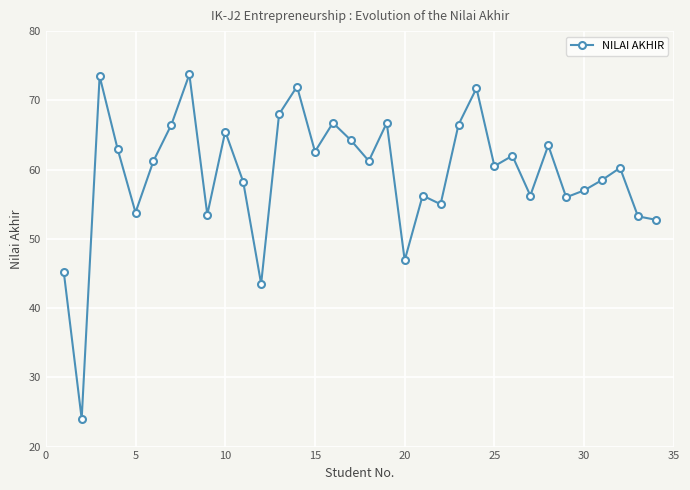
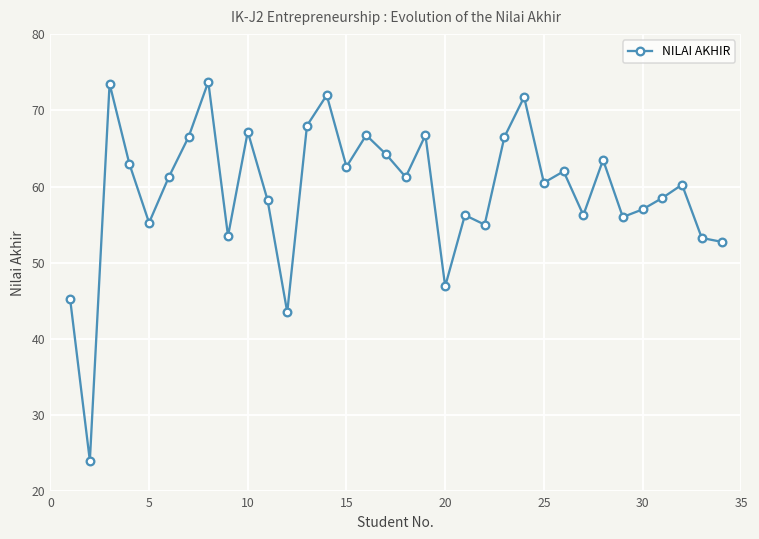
  {
-   "5": 54,
-   "10": 66,
+   "5": 55,
+   "10": 67,
    "15": 63,
    "20": 47,
    "25": 61,
    "30": 57
  }
